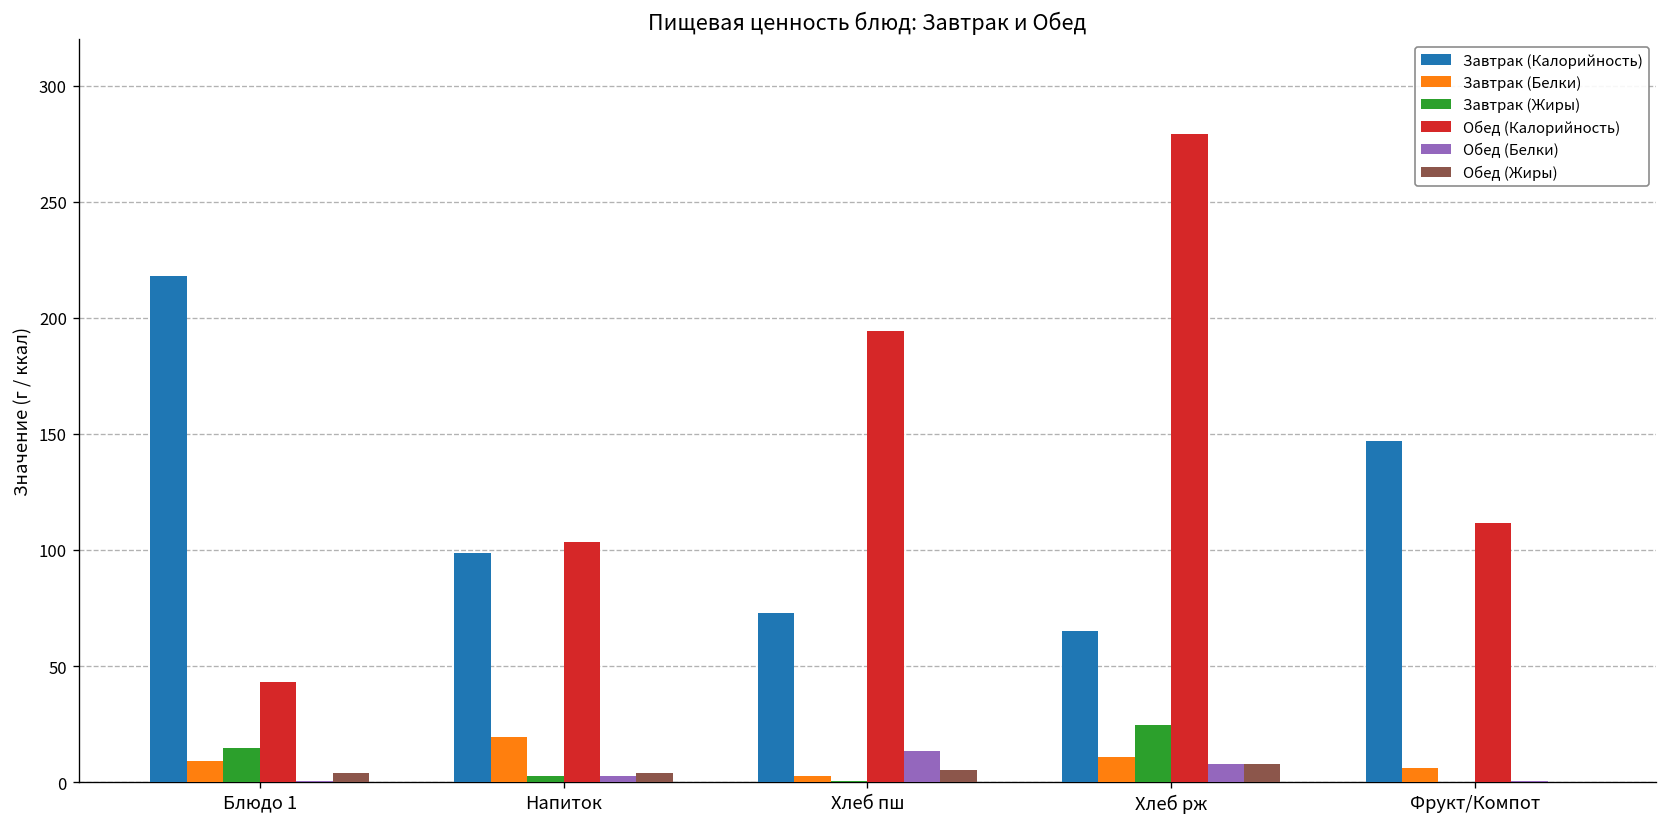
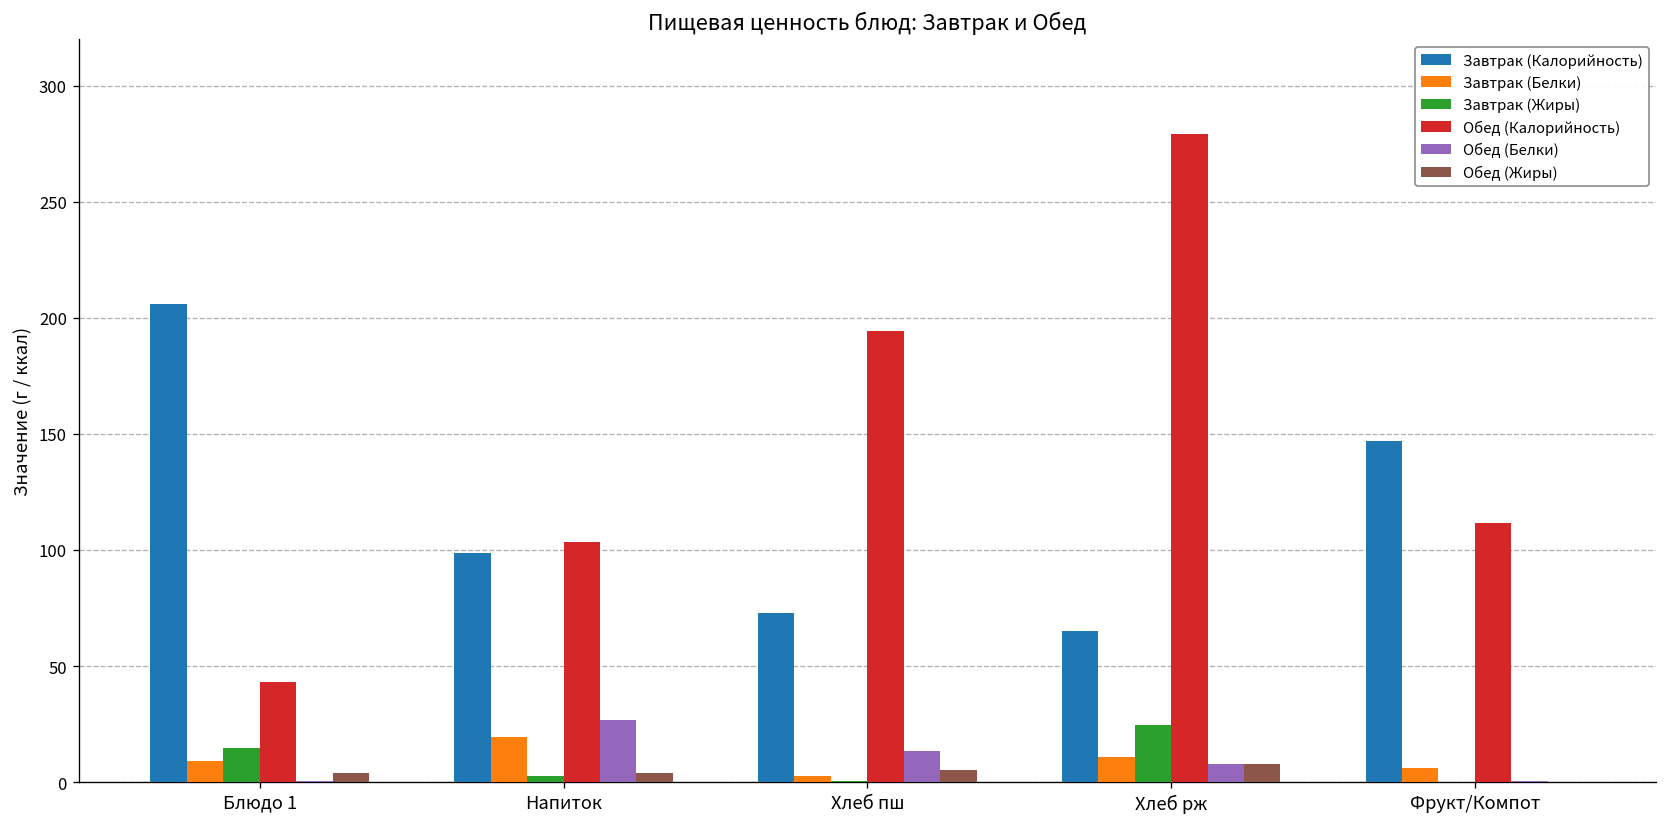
  {
    "Завтрак (Калорийность)": {
-     "Блюдо 1": 218,
+     "Блюдо 1": 206,
      "Напиток": 99,
      "Хлеб пш": 73,
      "Хлеб рж": 65,
      "Фрукт/Компот": 147
    },
    "Завтрак (Белки)": {
      "Блюдо 1": 9,
      "Напиток": 19,
      "Хлеб пш": 3,
      "Хлеб рж": 11,
      "Фрукт/Компот": 6
    },
    "Завтрак (Жиры)": {
      "Блюдо 1": 15,
      "Напиток": 3,
      "Хлеб рж": 24
    },
    "Обед (Калорийность)": {
      "Блюдо 1": 43,
      "Напиток": 104,
      "Хлеб пш": 194,
      "Хлеб рж": 279,
      "Фрукт/Компот": 112
    },
    "Обед (Белки)": {
-     "Напиток": 3,
+     "Напиток": 27,
      "Хлеб пш": 13,
      "Хлеб рж": 8
    },
    "Обед (Жиры)": {
      "Блюдо 1": 4,
      "Напиток": 4,
      "Хлеб пш": 5,
      "Хлеб рж": 8,
      "Фрукт/Компот": 0
    }
  }
